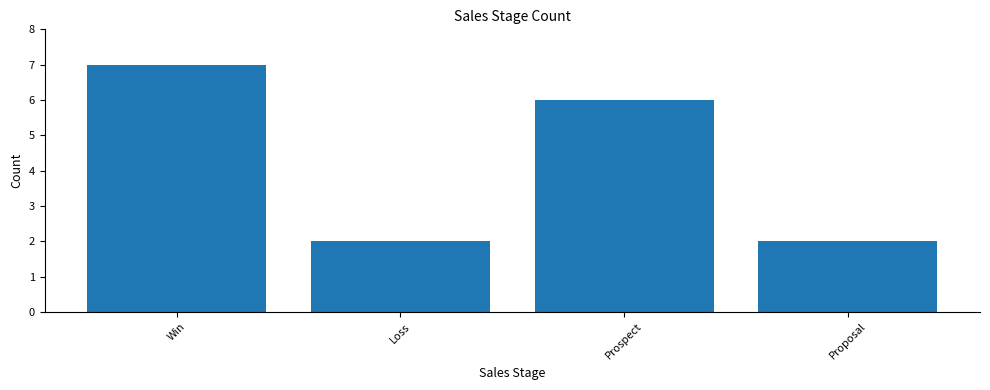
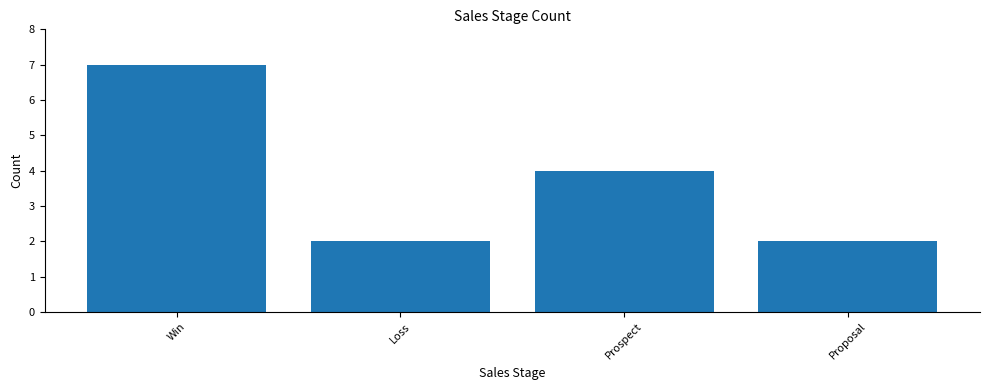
  {
    "Win": 7,
    "Loss": 2,
-   "Prospect": 6,
+   "Prospect": 4,
    "Proposal": 2
  }
